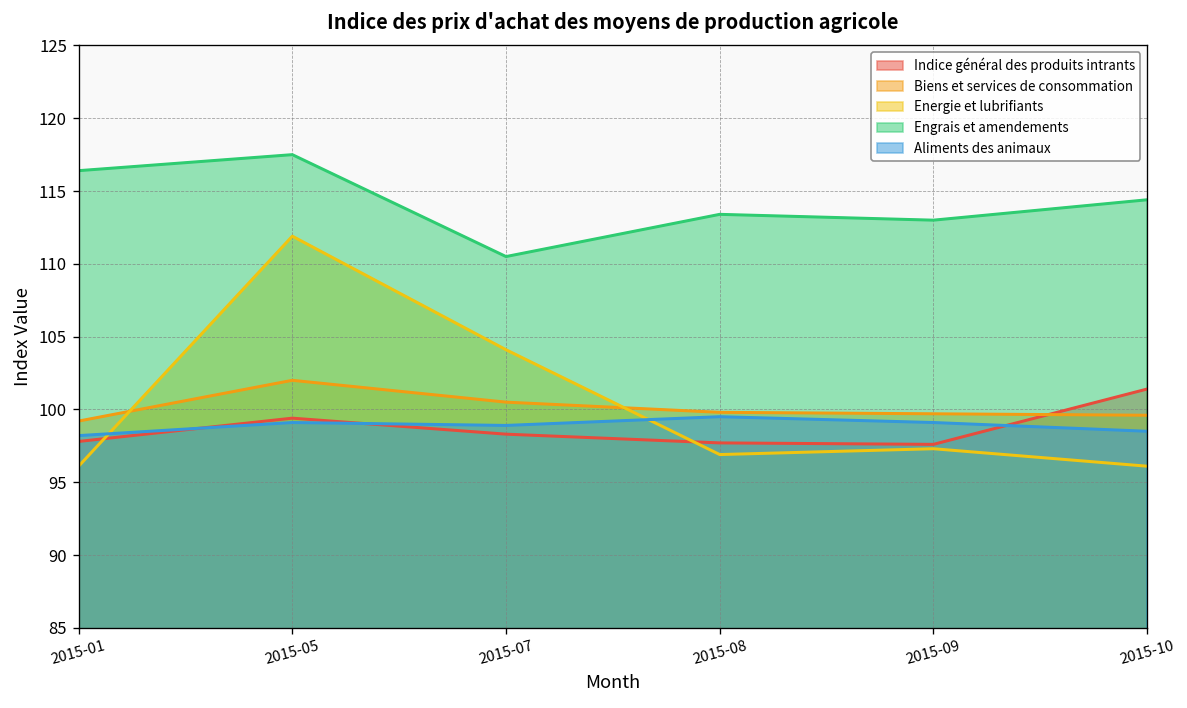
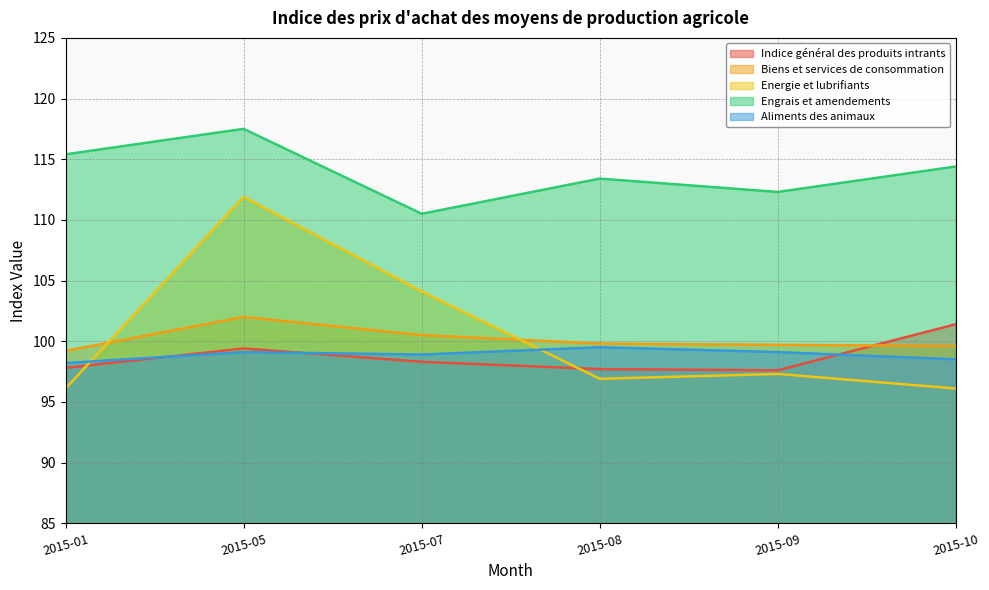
  {
    "Indice général des produits intrants": {
      "2015-01": 97.8,
      "2015-05": 99.4,
      "2015-07": 98.3,
      "2015-08": 97.7,
      "2015-09": 97.6,
      "2015-10": 101.4
    },
    "Engrais et amendements": {
-     "2015-01": 116.4,
+     "2015-01": 115.4,
      "2015-05": 117.5,
      "2015-07": 110.5,
      "2015-08": 113.4,
-     "2015-09": 113.0,
+     "2015-09": 112.3,
      "2015-10": 114.4
    },
    "Aliments des animaux": {
      "2015-01": 98.2,
      "2015-05": 99.1,
      "2015-07": 98.9,
      "2015-08": 99.5,
      "2015-09": 99.1,
      "2015-10": 98.5
    }
  }
